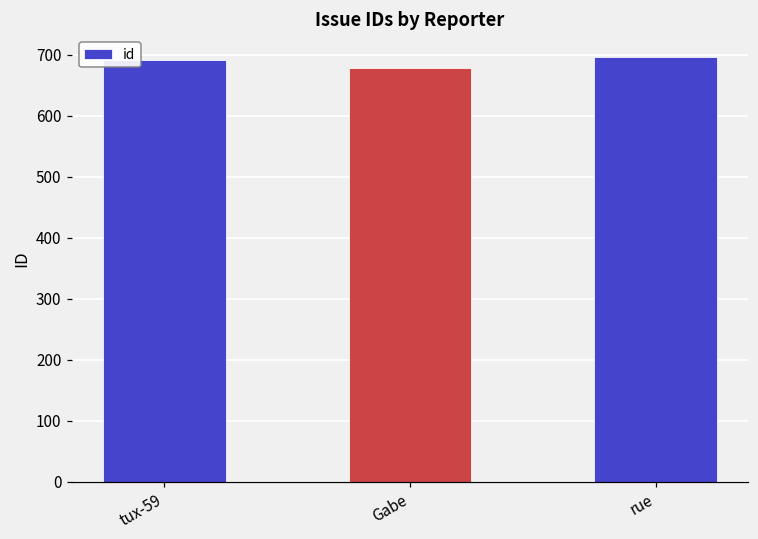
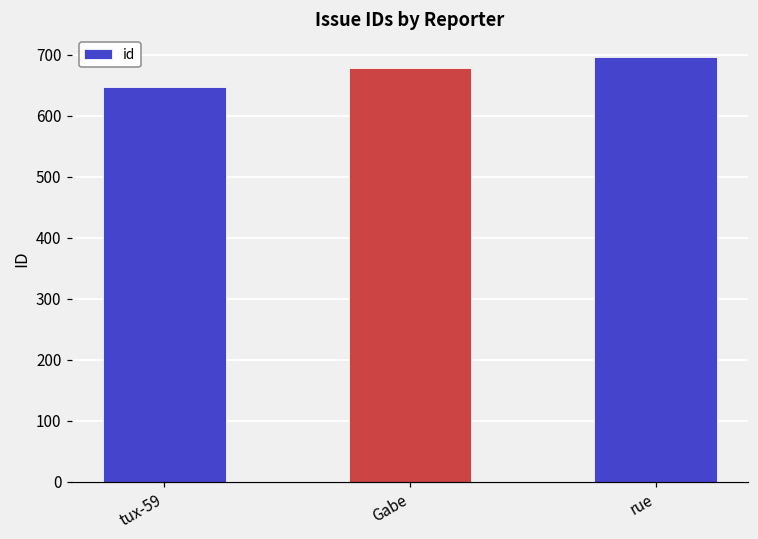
  {
-   "tux-59": 690,
+   "tux-59": 650,
    "Gabe": 680,
    "rue": 700
  }
